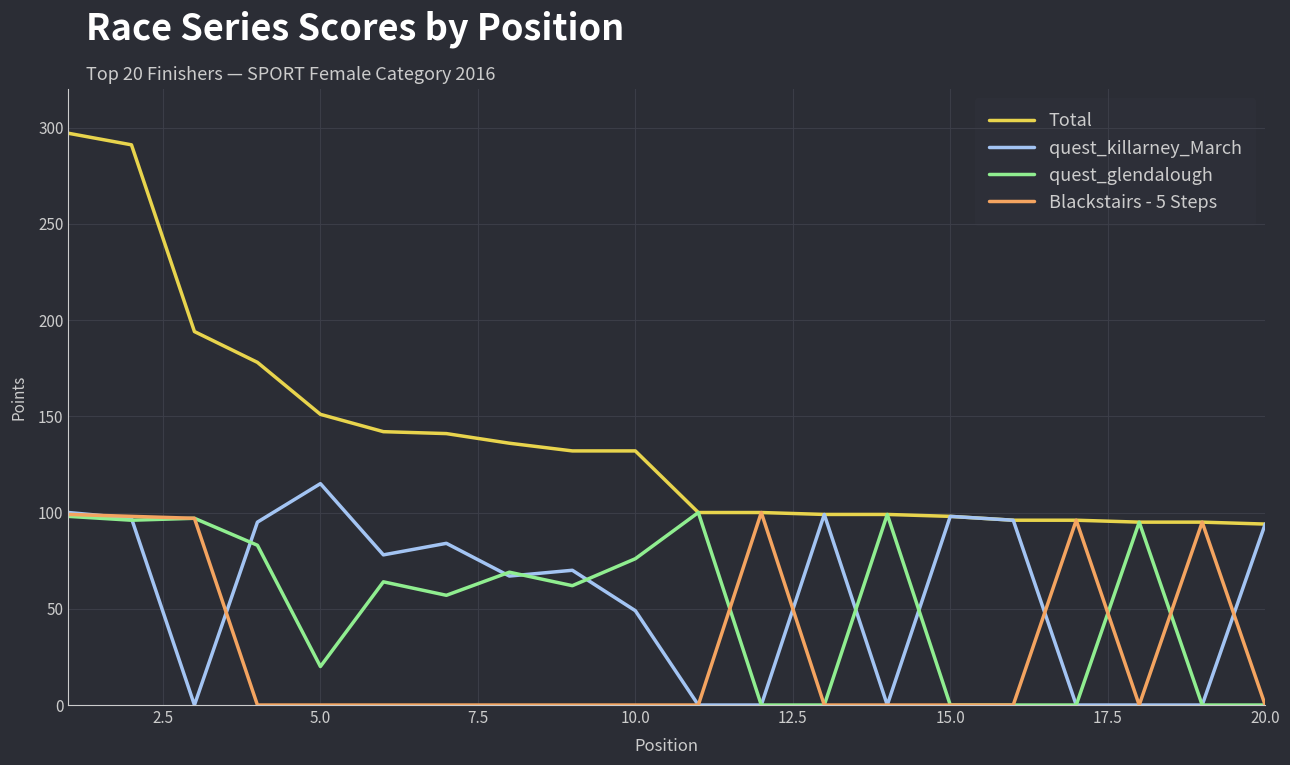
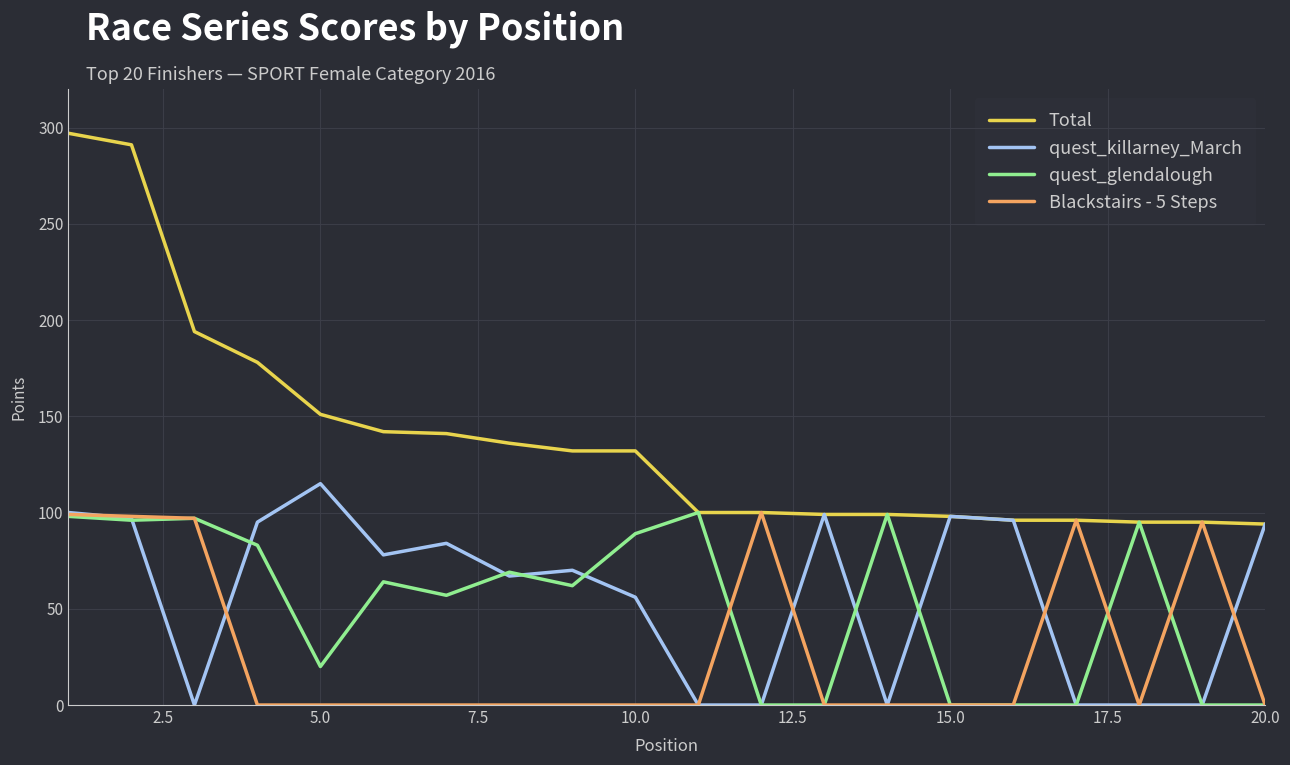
  {
    "quest_killarney_March": {
      "5.0": 115,
-     "10.0": 49
+     "10.0": 56
    },
    "quest_glendalough": {
      "5.0": 20,
-     "10.0": 76
+     "10.0": 89
    }
  }
